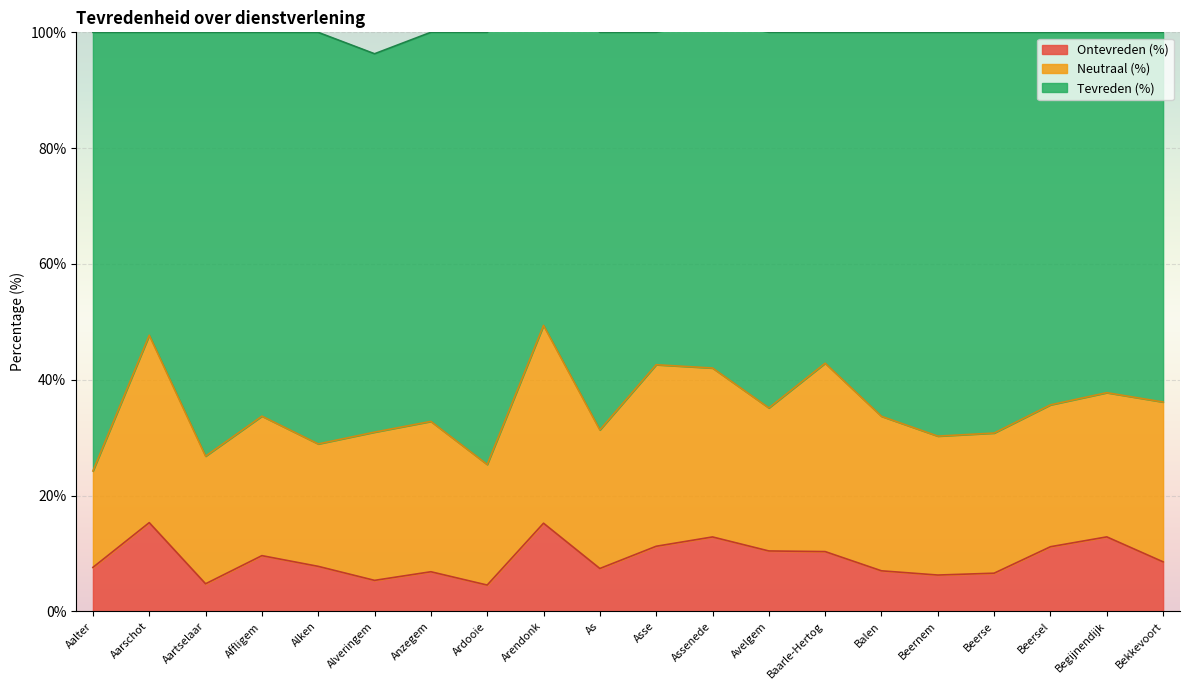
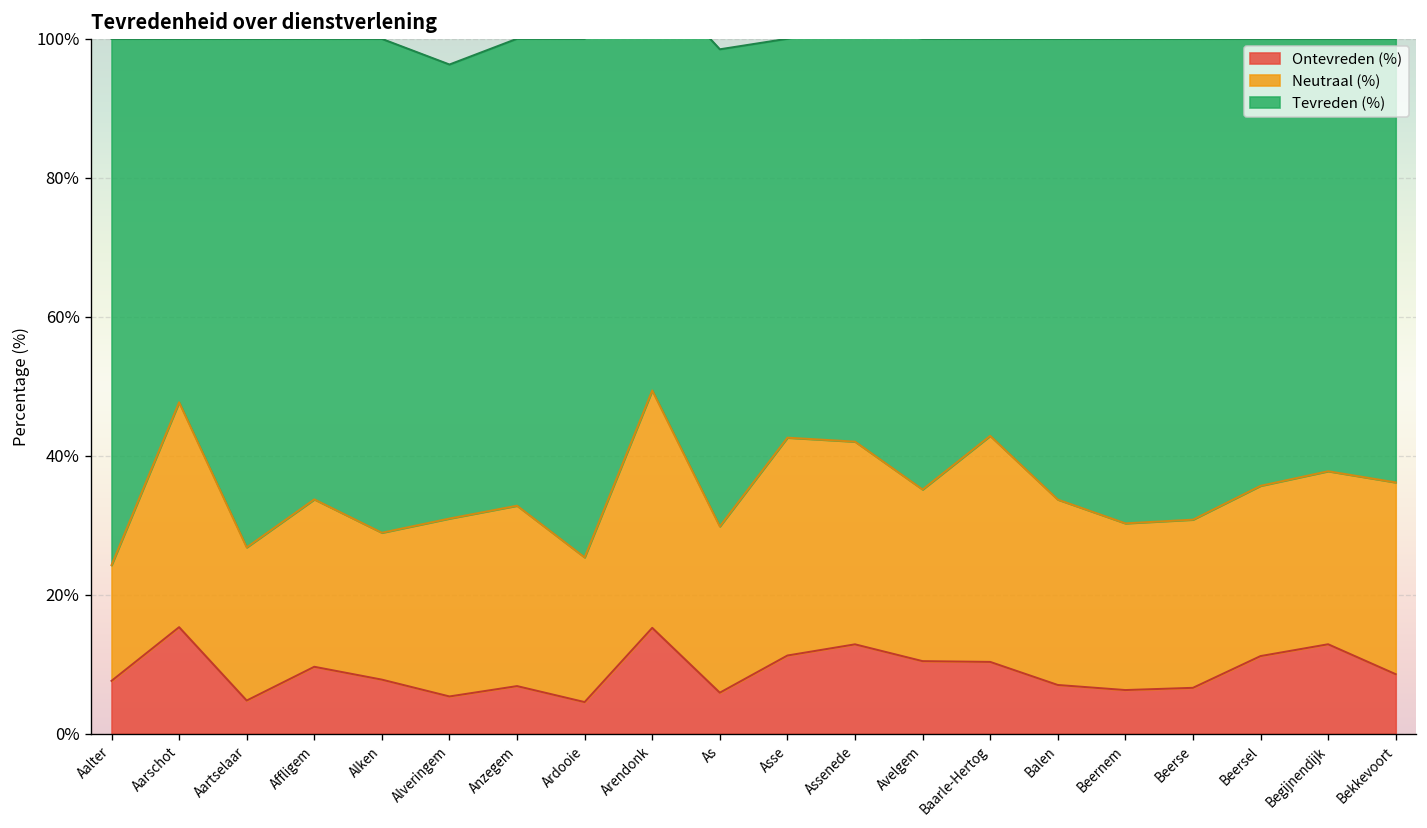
  {
    "Ontevreden (%)": {
      "Aalter": "8%",
      "Aarschot": "15%",
      "Aartselaar": "5%",
      "Affligem": "10%",
      "Alken": "8%",
      "Alveringem": "5%",
      "Anzegem": "7%",
      "Ardooie": "5%",
      "Arendonk": "15%",
-     "As": "7%",
+     "As": "6%",
      "Asse": "11%",
      "Assenede": "13%",
      "Avelgem": "10%",
      "Baarle-Hertog": "10%",
      "Balen": "7%",
      "Beernem": "6%",
      "Beerse": "7%",
      "Beersel": "11%",
      "Begijnendijk": "13%",
      "Bekkevoort": "9%"
    },
    "Neutraal (%)": {
      "Aalter": "17%",
      "Aarschot": "32%",
      "Aartselaar": "22%",
      "Affligem": "24%",
      "Alken": "21%",
      "Alveringem": "26%",
      "Anzegem": "26%",
      "Ardooie": "21%",
      "Arendonk": "34%",
      "As": "24%",
      "Asse": "31%",
      "Assenede": "29%",
      "Avelgem": "25%",
      "Baarle-Hertog": "33%",
      "Balen": "27%",
      "Beernem": "24%",
      "Beerse": "24%",
      "Beersel": "25%",
      "Begijnendijk": "25%",
      "Bekkevoort": "28%"
    },
    "Tevreden (%)": {
      "Aalter": "76%",
      "Aarschot": "52%",
      "Aartselaar": "73%",
      "Affligem": "66%",
      "Alken": "71%",
      "Alveringem": "65%",
      "Anzegem": "67%",
      "Ardooie": "75%",
      "As": "69%",
      "Asse": "57%",
      "Avelgem": "65%",
      "Baarle-Hertog": "57%",
      "Balen": "66%",
      "Beernem": "70%",
      "Beerse": "69%",
      "Beersel": "64%",
      "Begijnendijk": "62%",
      "Bekkevoort": "64%"
    }
  }
